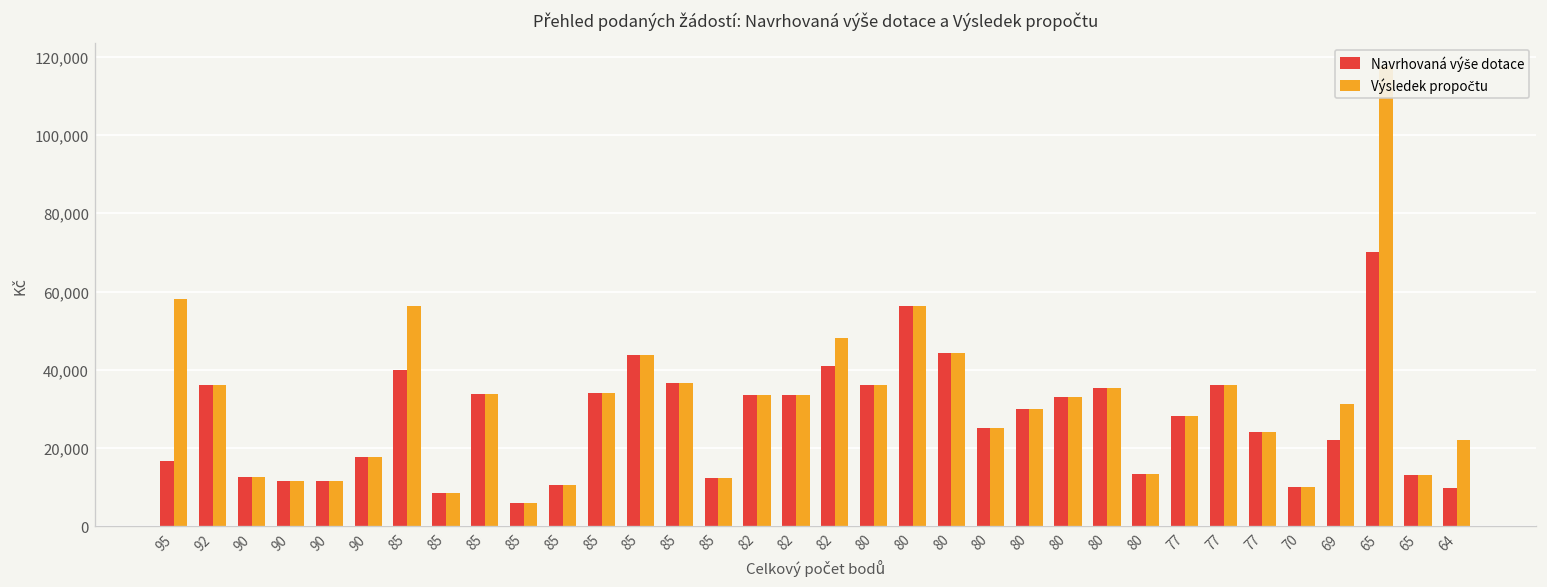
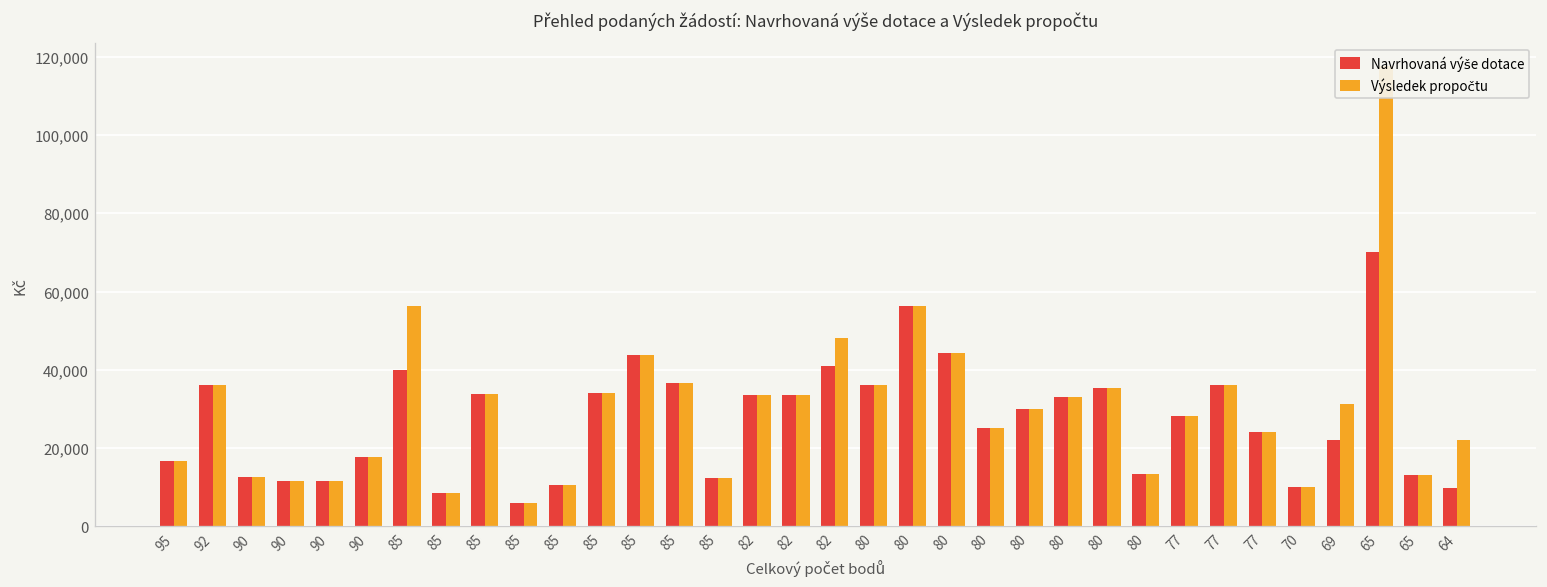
  {
    "Navrhovaná výše dotace": {
      "95": "17,000",
      "92": "36,000",
      "70": "10,000",
      "69": "22,000",
      "64": "10,000"
    },
    "Výsledek propočtu": {
-     "95": "58,000",
+     "95": "17,000",
      "92": "36,000",
      "70": "10,000",
      "69": "31,000",
      "64": "22,000"
    }
  }
